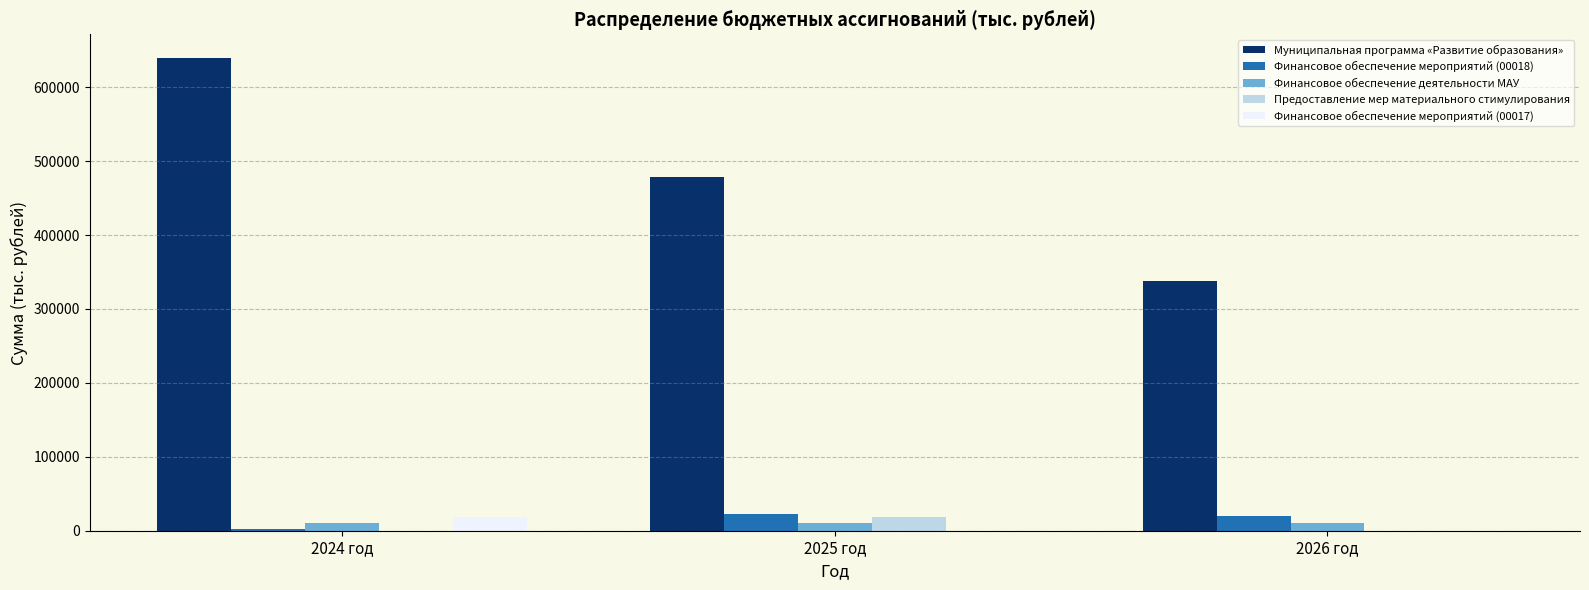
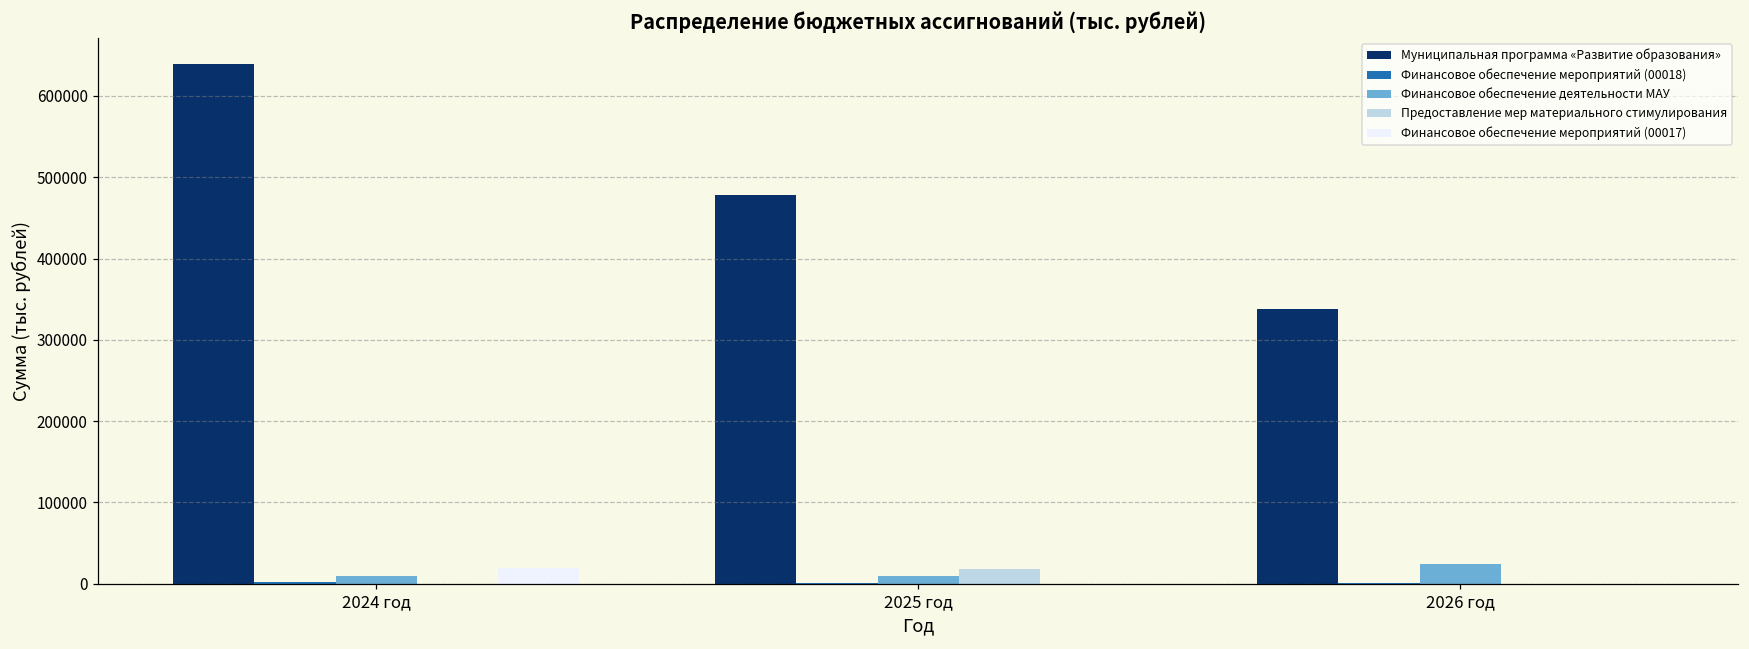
  {
    "Муниципальная программа «Развитие образования»": {
      "2024 год": 640000,
      "2025 год": 480000,
      "2026 год": 340000
    },
    "Финансовое обеспечение мероприятий (00018)": {
-     "2025 год": 20000,
-     "2026 год": 20000
+     "2025 год": 0,
+     "2026 год": 0
    },
    "Финансовое обеспечение деятельности МАУ": {
      "2024 год": 10000,
      "2025 год": 10000,
-     "2026 год": 10000
+     "2026 год": 20000
    },
    "Предоставление мер материального стимулирования": {
      "2025 год": 20000
    },
    "Финансовое обеспечение мероприятий (00017)": {
      "2024 год": 20000,
      "2025 год": 0,
      "2026 год": 0
    }
  }
